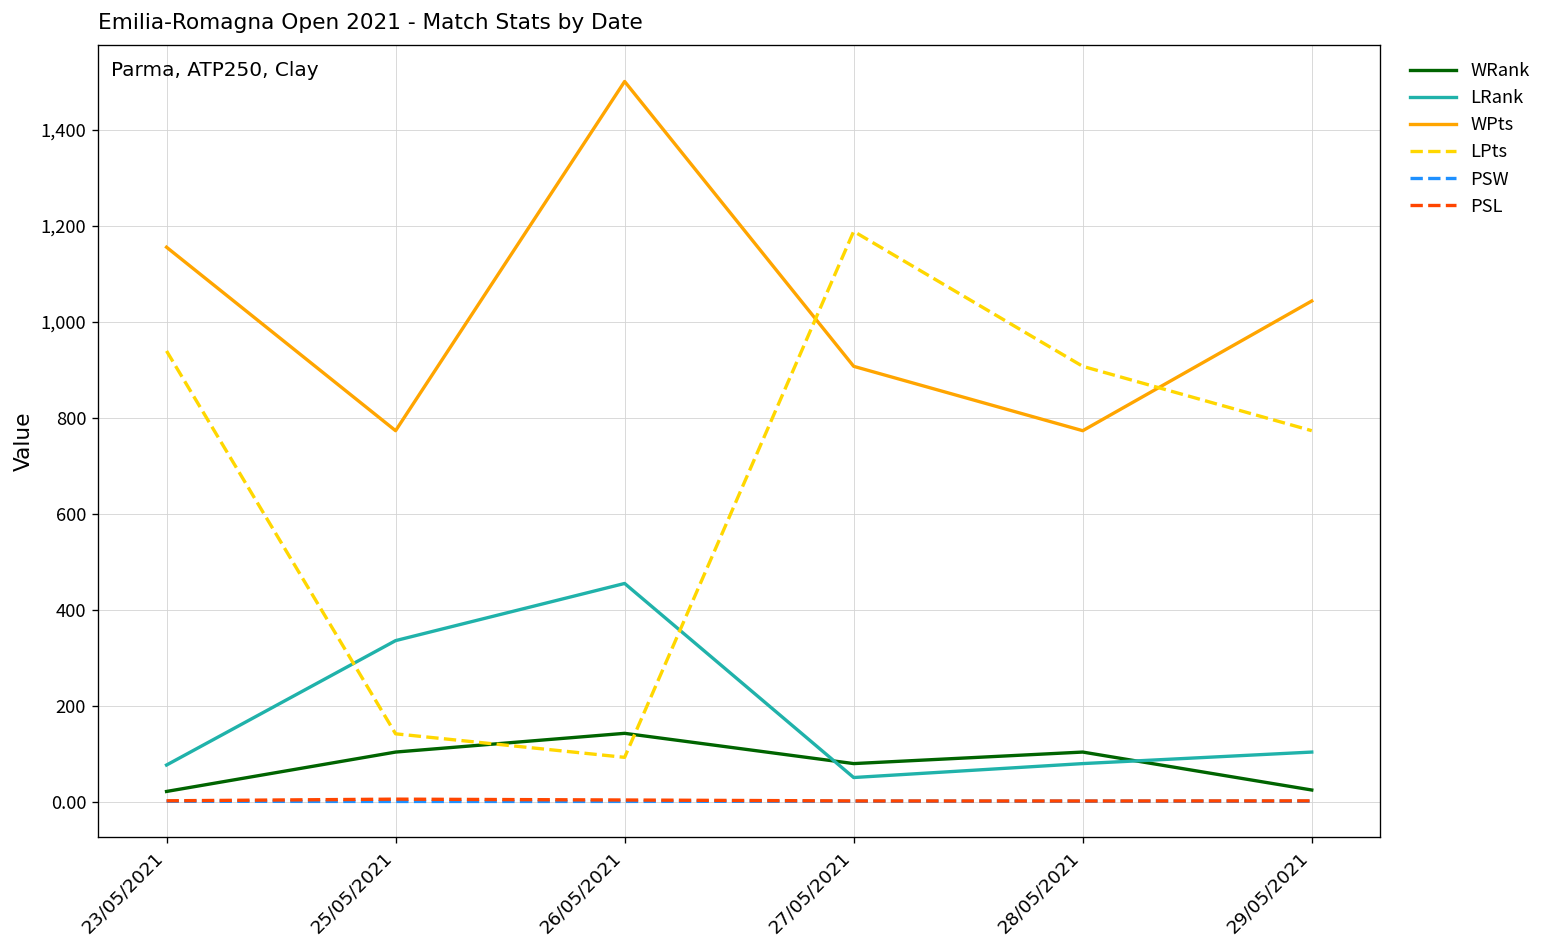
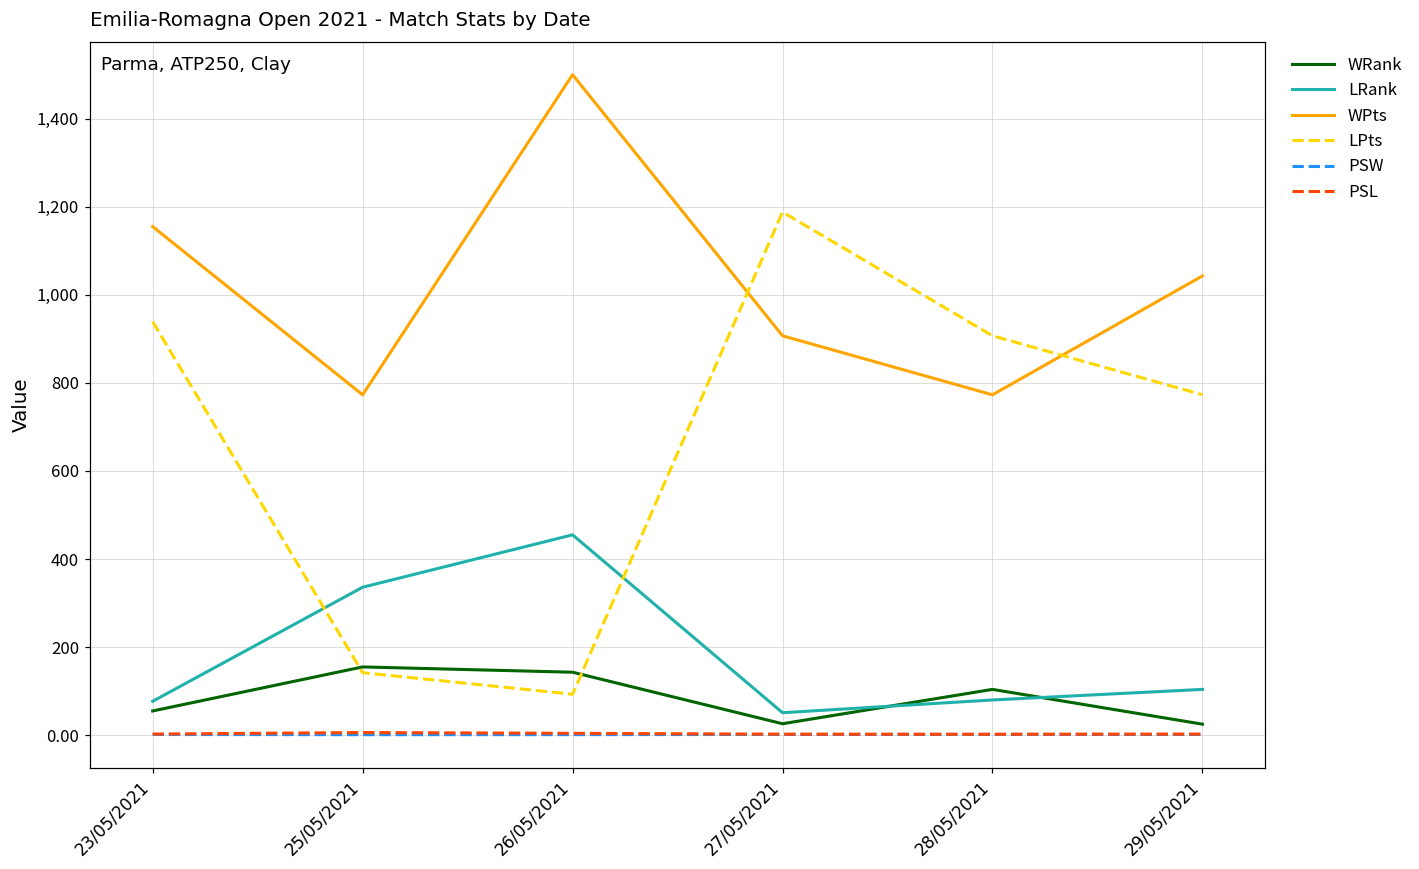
  {
    "WRank": {
-     "23/05/2021": 20,
-     "25/05/2021": 100,
+     "23/05/2021": 60,
+     "25/05/2021": 160,
      "26/05/2021": 140,
-     "27/05/2021": 80,
+     "27/05/2021": 30,
      "28/05/2021": 100,
      "29/05/2021": 30
    },
    "LRank": {
      "23/05/2021": 80,
      "25/05/2021": 340,
      "26/05/2021": 460,
      "27/05/2021": 50,
      "28/05/2021": 80,
      "29/05/2021": 100
    }
  }
